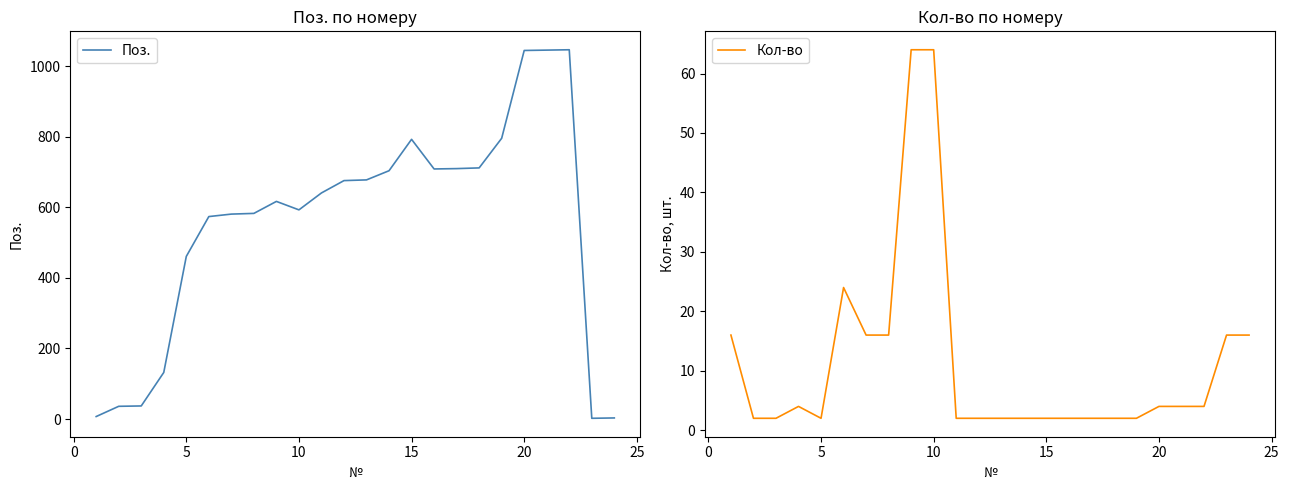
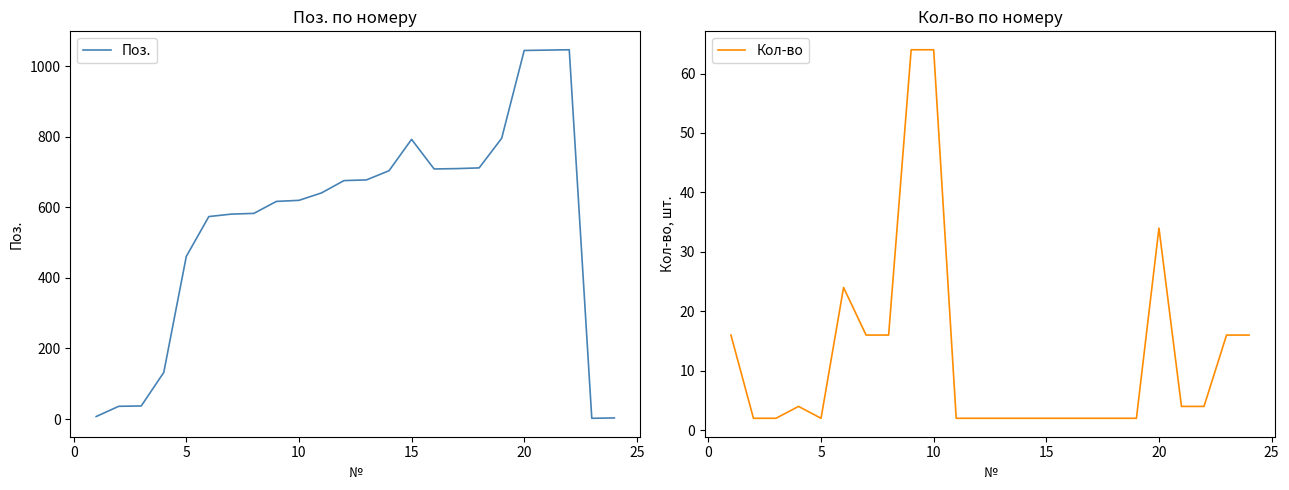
  {
    "Поз. по номеру": {
      "5": 460,
-     "10": 590,
+     "10": 620,
      "15": 790,
      "20": 1050
    },
    "Кол-во по номеру": {
      "5": 2,
      "10": 64,
      "15": 2,
-     "20": 4
+     "20": 34
    }
  }
